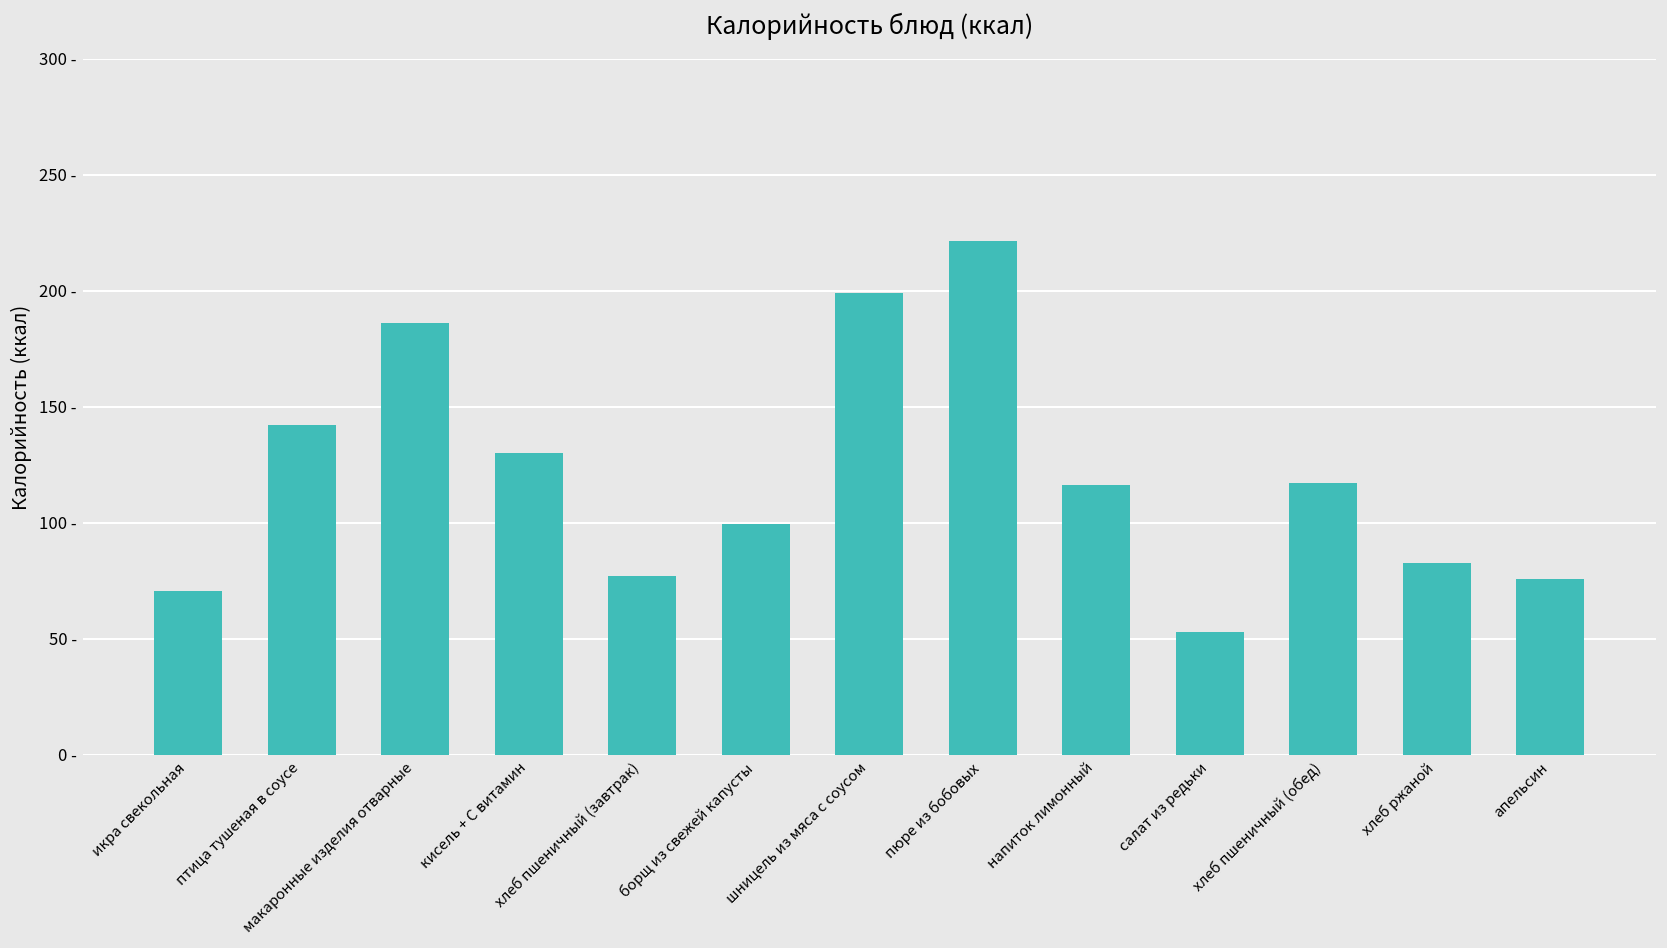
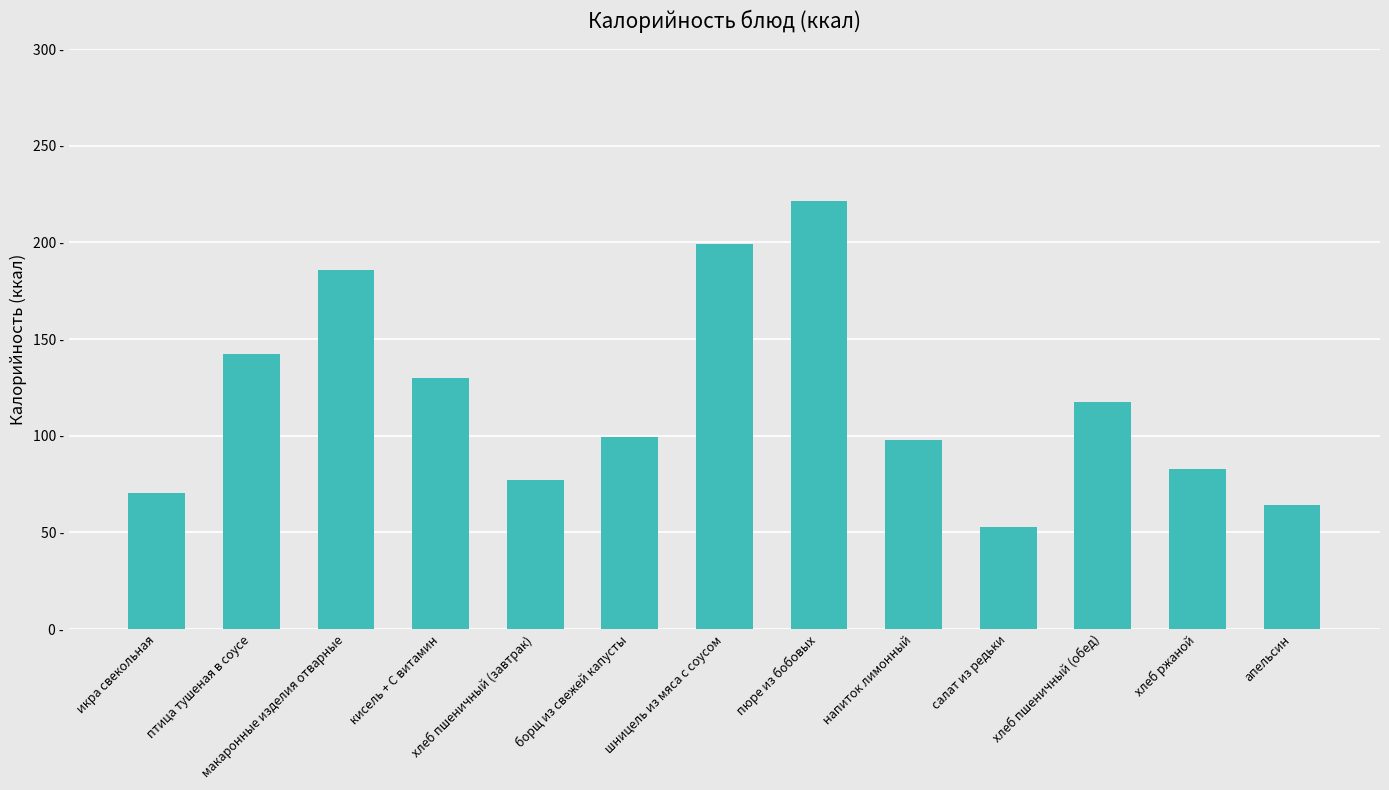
  {
    "икра свекольная": "71 -",
    "птица тушеная в соусе": "142 -",
    "макаронные изделия отварные": "186 -",
    "кисель + С витамин": "130 -",
    "хлеб пшеничный (завтрак)": "77 -",
    "борщ из свежей капусты": "100 -",
    "шницель из мяса с соусом": "199 -",
    "пюре из бобовых": "222 -",
-   "напиток лимонный": "116 -",
+   "напиток лимонный": "98 -",
    "салат из редьки": "53 -",
    "хлеб пшеничный (обед)": "117 -",
    "хлеб ржаной": "83 -",
-   "апельсин": "76 -"
+   "апельсин": "64 -"
  }
